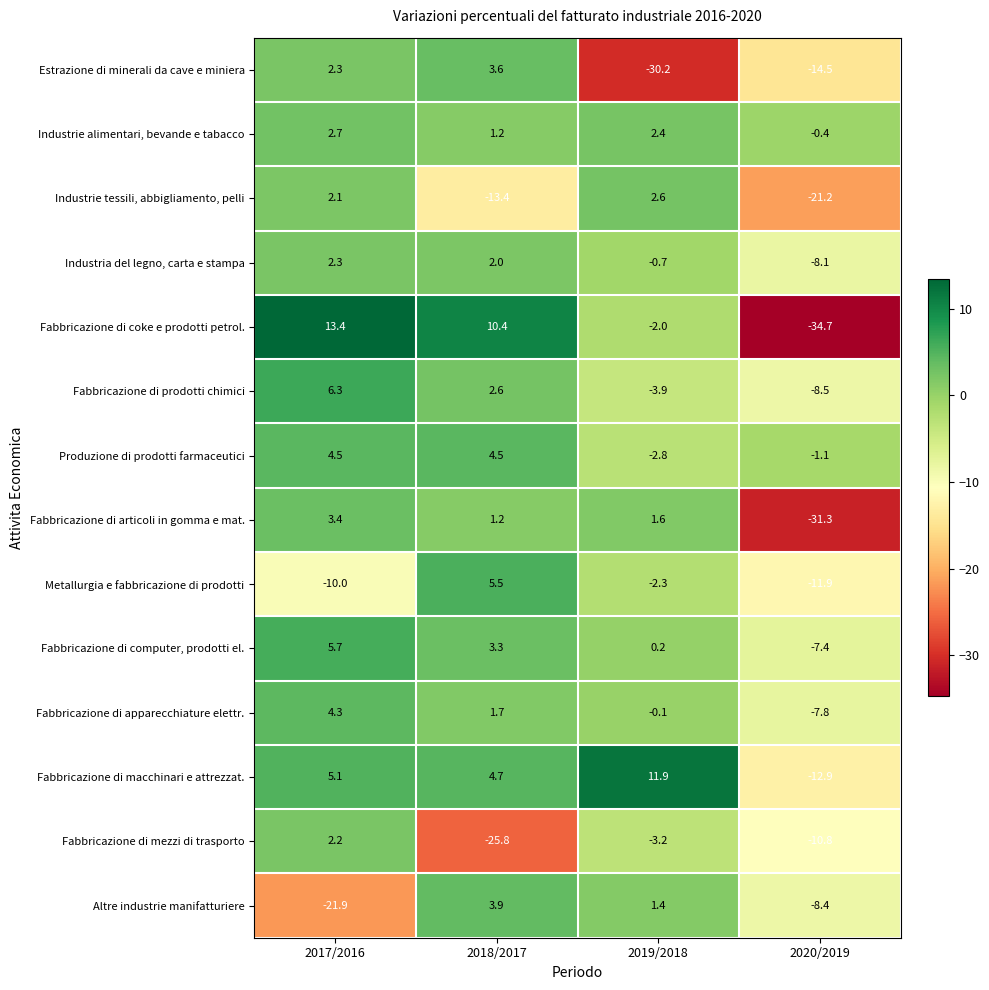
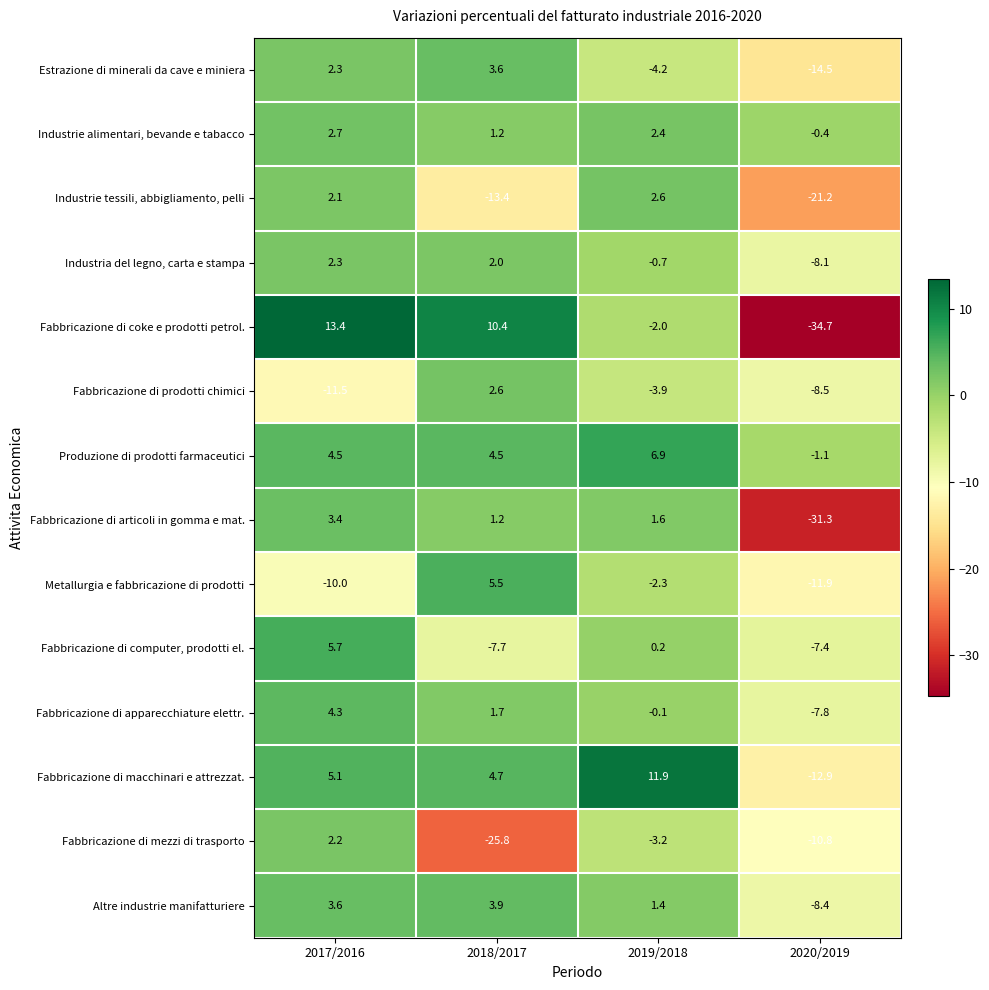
  {
    "Estrazione di minerali da cave e miniera": {
      "2017/2016": 2.3,
      "2018/2017": 3.6,
-     "2019/2018": -30.2,
+     "2019/2018": -4.2,
      "2020/2019": -14.5
    },
    "Industrie alimentari, bevande e tabacco": {
      "2017/2016": 2.7,
      "2018/2017": 1.2,
      "2019/2018": 2.4,
      "2020/2019": -0.4
    },
    "Industrie tessili, abbigliamento, pelli": {
      "2017/2016": 2.1,
      "2018/2017": -13.4,
      "2019/2018": 2.6,
      "2020/2019": -21.2
    },
    "Industria del legno, carta e stampa": {
      "2017/2016": 2.3,
      "2018/2017": 2.0,
      "2019/2018": -0.7,
      "2020/2019": -8.1
    },
    "Fabbricazione di coke e prodotti petrol.": {
      "2017/2016": 13.4,
      "2018/2017": 10.4,
      "2019/2018": -2.0,
      "2020/2019": -34.7
    },
    "Fabbricazione di prodotti chimici": {
-     "2017/2016": 6.3,
+     "2017/2016": -11.5,
      "2018/2017": 2.6,
      "2019/2018": -3.9,
      "2020/2019": -8.5
    },
    "Produzione di prodotti farmaceutici": {
      "2017/2016": 4.5,
      "2018/2017": 4.5,
-     "2019/2018": -2.8,
+     "2019/2018": 6.9,
      "2020/2019": -1.1
    },
    "Fabbricazione di articoli in gomma e mat.": {
      "2017/2016": 3.4,
      "2018/2017": 1.2,
      "2019/2018": 1.6,
      "2020/2019": -31.3
    },
    "Metallurgia e fabbricazione di prodotti": {
      "2017/2016": -10.0,
      "2018/2017": 5.5,
      "2019/2018": -2.3,
      "2020/2019": -11.9
    },
    "Fabbricazione di computer, prodotti el.": {
      "2017/2016": 5.7,
-     "2018/2017": 3.3,
+     "2018/2017": -7.7,
      "2019/2018": 0.2,
      "2020/2019": -7.4
    },
    "Fabbricazione di apparecchiature elettr.": {
      "2017/2016": 4.3,
      "2018/2017": 1.7,
      "2019/2018": -0.1,
      "2020/2019": -7.8
    },
    "Fabbricazione di macchinari e attrezzat.": {
      "2017/2016": 5.1,
      "2018/2017": 4.7,
      "2019/2018": 11.9,
      "2020/2019": -12.9
    },
    "Fabbricazione di mezzi di trasporto": {
      "2017/2016": 2.2,
      "2018/2017": -25.8,
      "2019/2018": -3.2,
      "2020/2019": -10.8
    },
    "Altre industrie manifatturiere": {
-     "2017/2016": -21.9,
+     "2017/2016": 3.6,
      "2018/2017": 3.9,
      "2019/2018": 1.4,
      "2020/2019": -8.4
    }
  }
